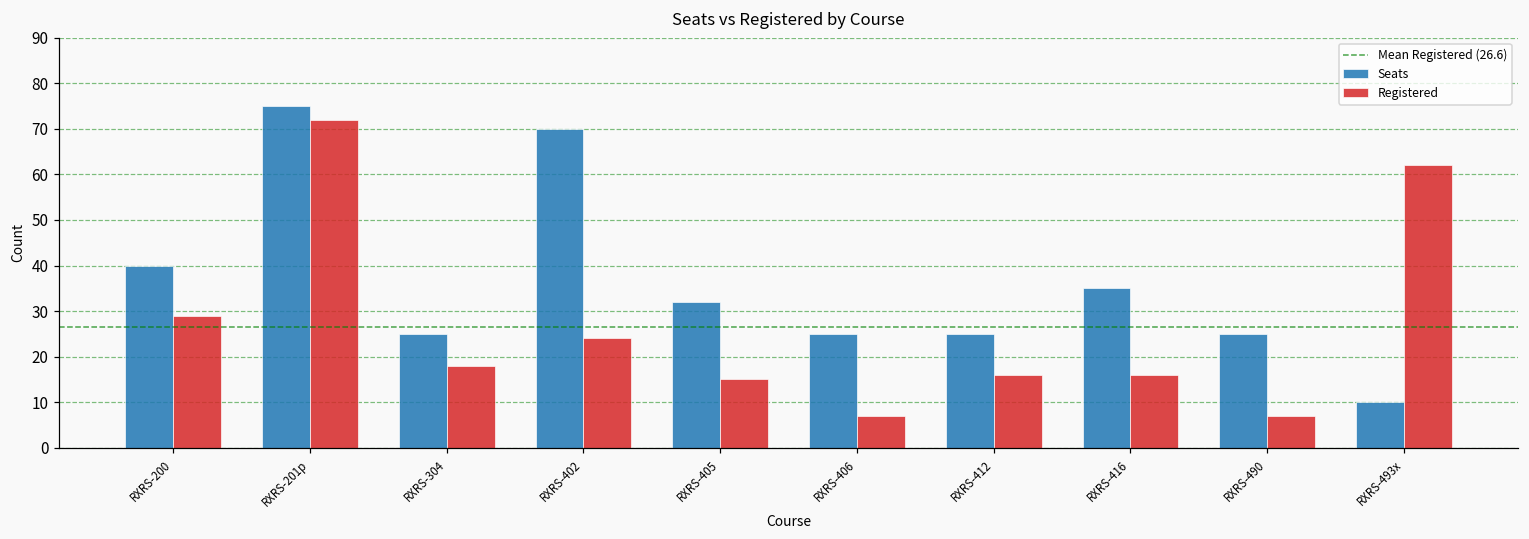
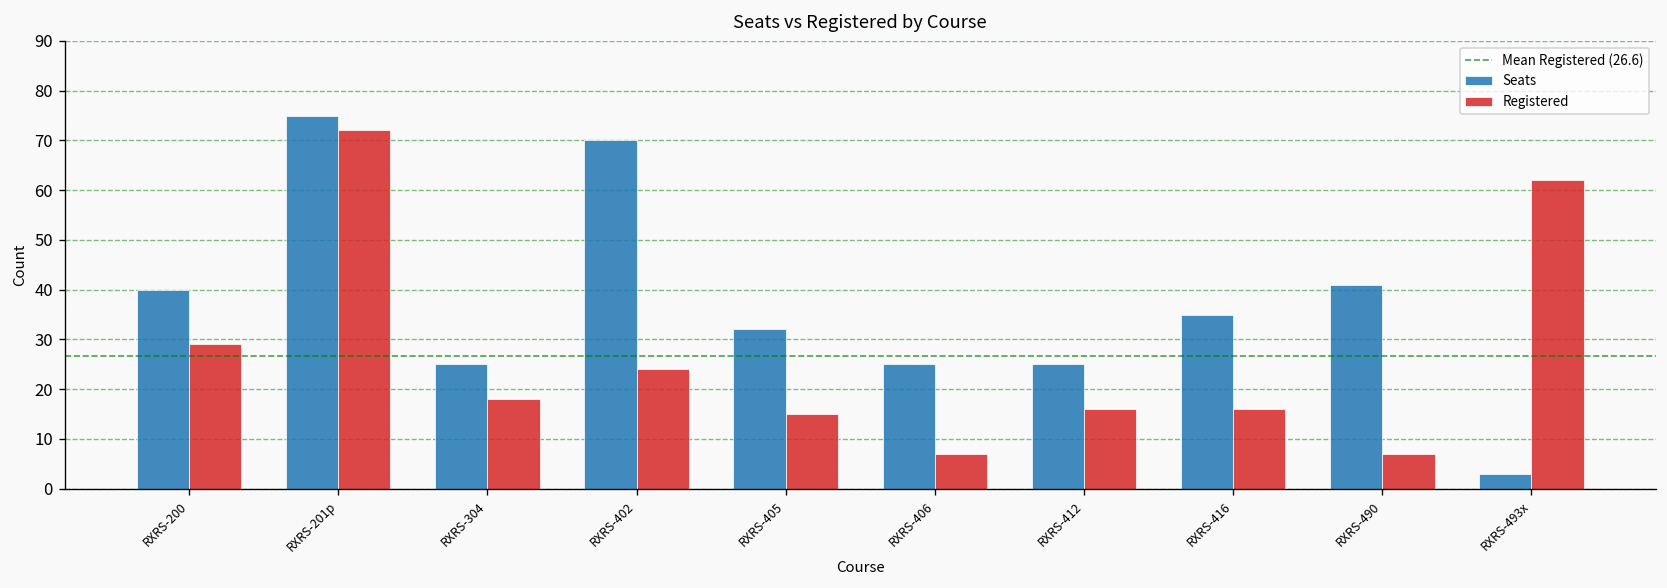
  {
    "Seats": {
      "RXRS-200": 40,
      "RXRS-201p": 75,
      "RXRS-304": 25,
      "RXRS-402": 70,
      "RXRS-405": 32,
      "RXRS-406": 25,
      "RXRS-412": 25,
      "RXRS-416": 35,
-     "RXRS-490": 25,
-     "RXRS-493x": 10
+     "RXRS-490": 41,
+     "RXRS-493x": 3
    },
    "Registered": {
      "RXRS-200": 29,
      "RXRS-201p": 72,
      "RXRS-304": 18,
      "RXRS-402": 24,
      "RXRS-405": 15,
      "RXRS-406": 7,
      "RXRS-412": 16,
      "RXRS-416": 16,
      "RXRS-490": 7,
      "RXRS-493x": 62
    }
  }
